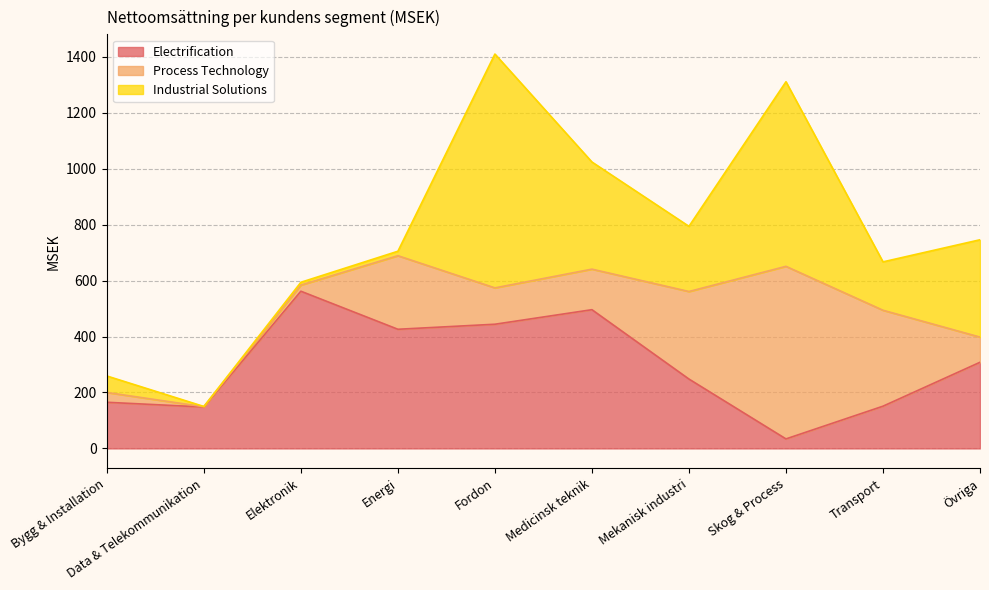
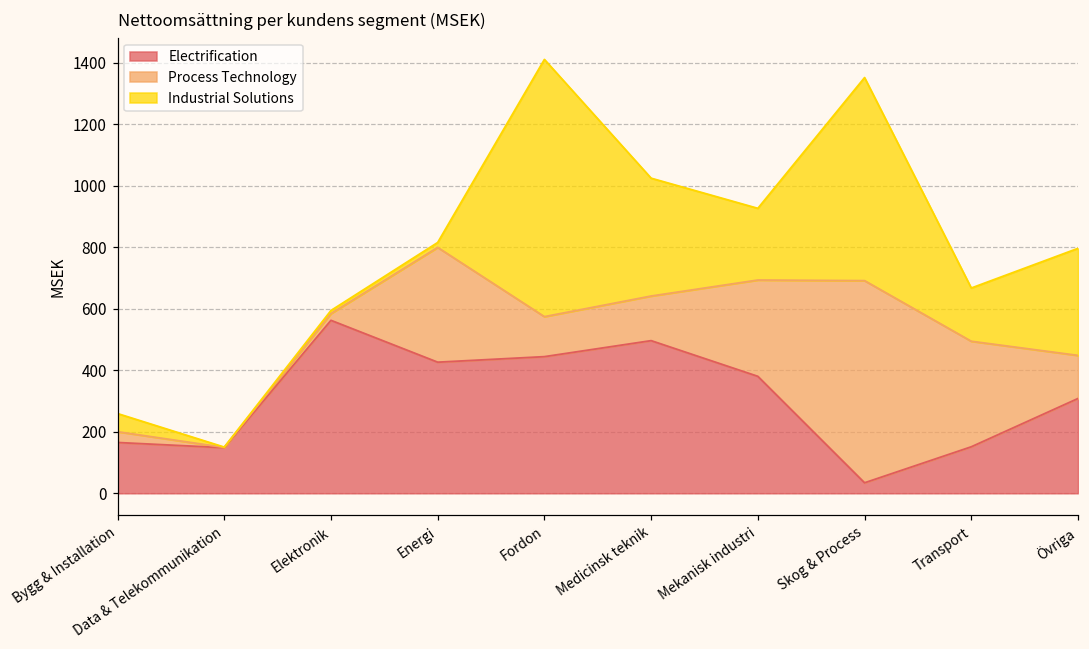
  {
    "Electrification": {
      "Bygg & Installation": 170,
      "Elektronik": 560,
      "Energi": 430,
      "Fordon": 440,
      "Medicinsk teknik": 500,
-     "Mekanisk industri": 250,
+     "Mekanisk industri": 380,
      "Skog & Process": 30,
      "Transport": 150,
      "Övriga": 310
    },
    "Process Technology": {
      "Bygg & Installation": 40,
      "Elektronik": 20,
-     "Energi": 260,
+     "Energi": 370,
      "Fordon": 130,
      "Medicinsk teknik": 150,
      "Mekanisk industri": 310,
-     "Skog & Process": 620,
+     "Skog & Process": 660,
      "Transport": 340,
-     "Övriga": 90
+     "Övriga": 140
    },
    "Industrial Solutions": {
      "Bygg & Installation": 60,
      "Elektronik": 10,
      "Energi": 20,
      "Fordon": 840,
      "Medicinsk teknik": 380,
      "Mekanisk industri": 230,
      "Skog & Process": 660,
      "Transport": 170,
      "Övriga": 350
    }
  }
